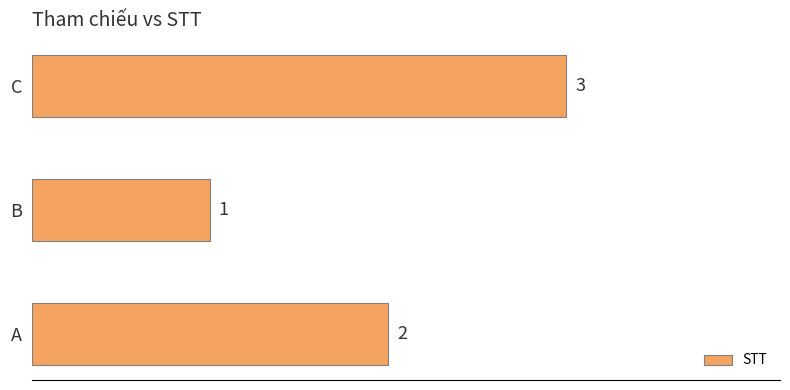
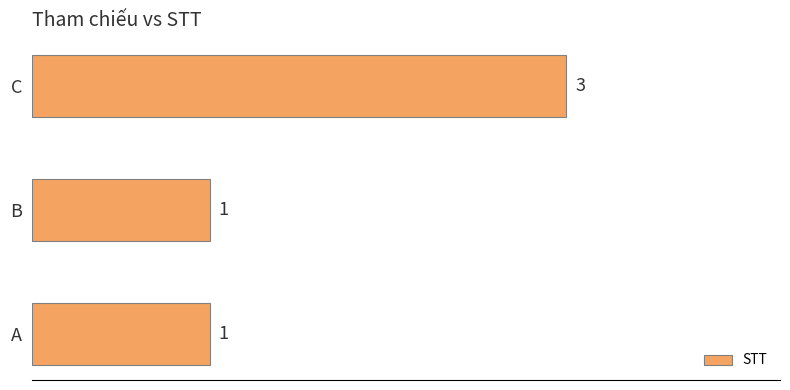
  {
    "C": 3,
    "B": 1,
-   "A": 2
+   "A": 1
  }
